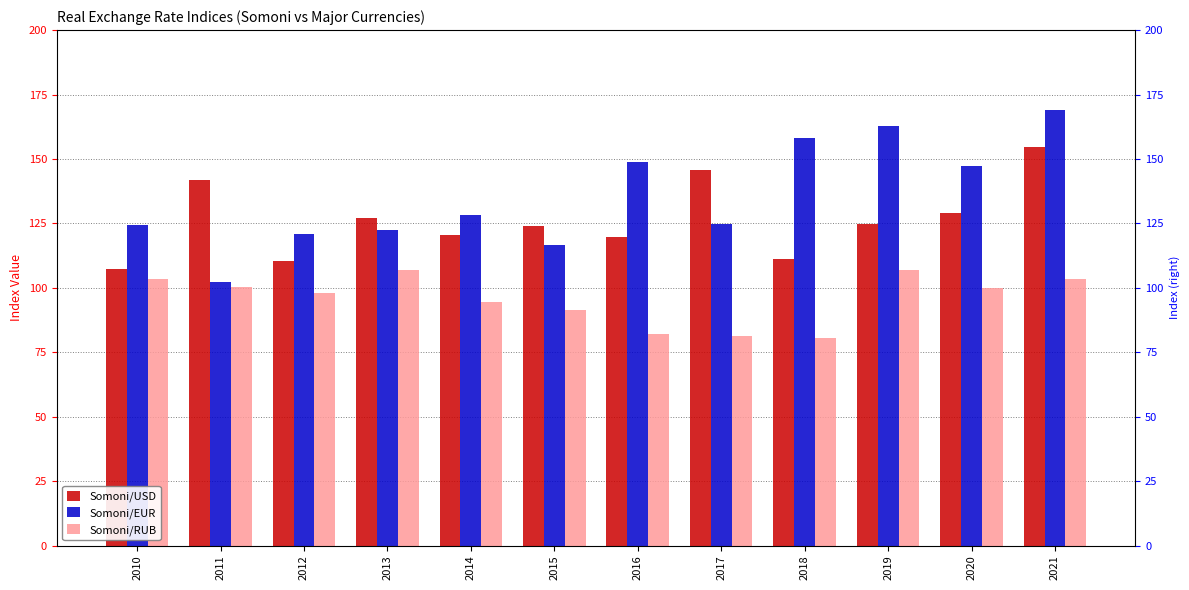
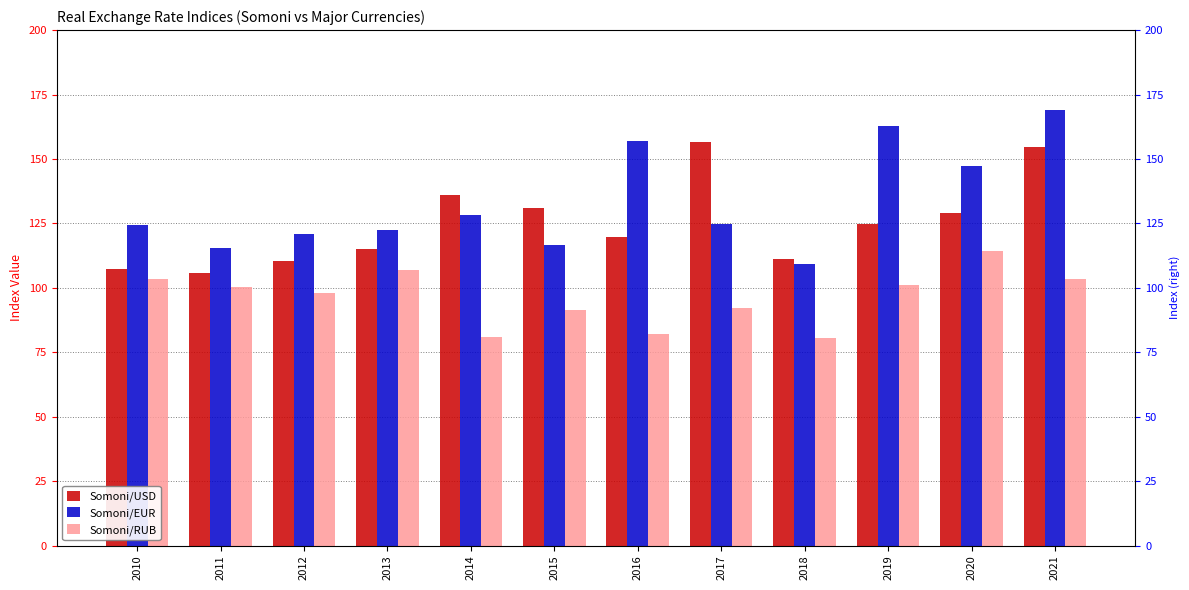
  {
    "Somoni/USD": {
      "2010": 107,
-     "2011": 142,
+     "2011": 106,
      "2012": 110,
-     "2013": 127,
-     "2014": 121,
-     "2015": 124,
+     "2013": 115,
+     "2014": 136,
+     "2015": 131,
      "2016": 120,
-     "2017": 146,
+     "2017": 157,
      "2018": 111,
      "2019": 125,
      "2020": 129,
      "2021": 155
    },
    "Somoni/EUR": {
      "2010": 125,
-     "2011": 102,
+     "2011": 116,
      "2012": 121,
      "2013": 123,
      "2014": 128,
      "2015": 117,
-     "2016": 149,
+     "2016": 157,
      "2017": 125,
-     "2018": 158,
+     "2018": 109,
      "2019": 163,
      "2020": 147,
      "2021": 169
    },
    "Somoni/RUB": {
      "2010": 103,
      "2011": 100,
      "2012": 98,
      "2013": 107,
-     "2014": 95,
+     "2014": 81,
      "2015": 91,
      "2016": 82,
-     "2017": 81,
+     "2017": 92,
      "2018": 81,
-     "2019": 107,
-     "2020": 100,
+     "2019": 101,
+     "2020": 114,
      "2021": 104
    }
  }
